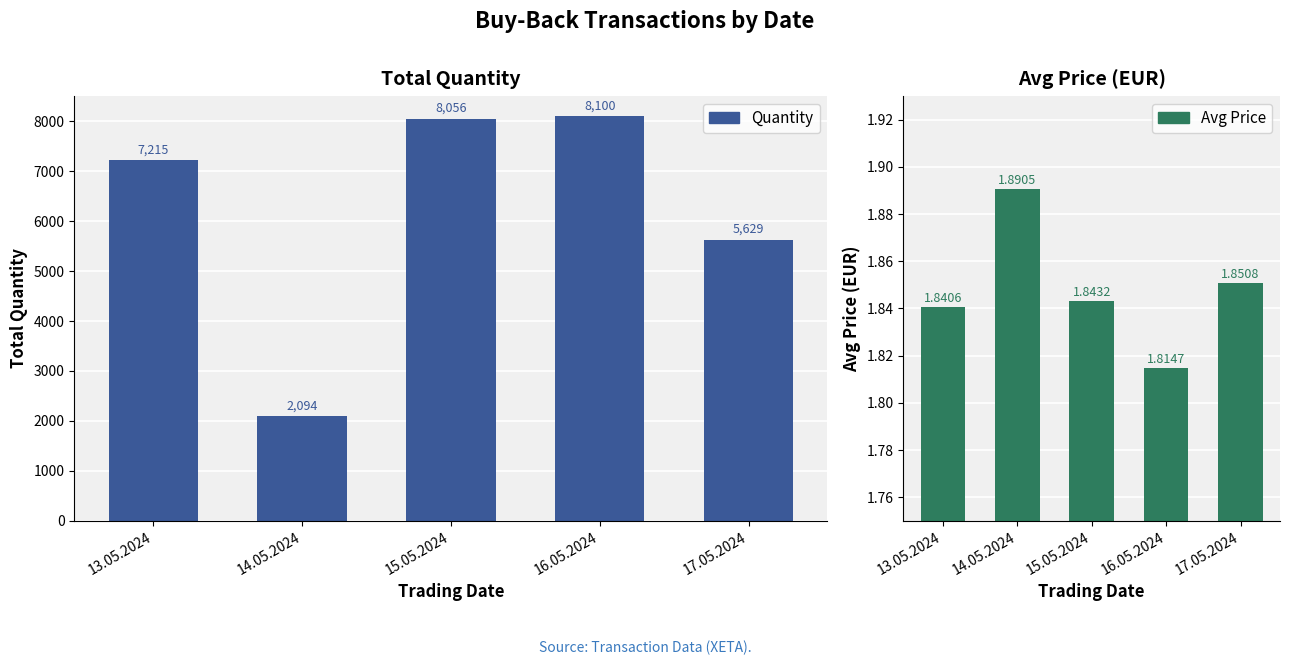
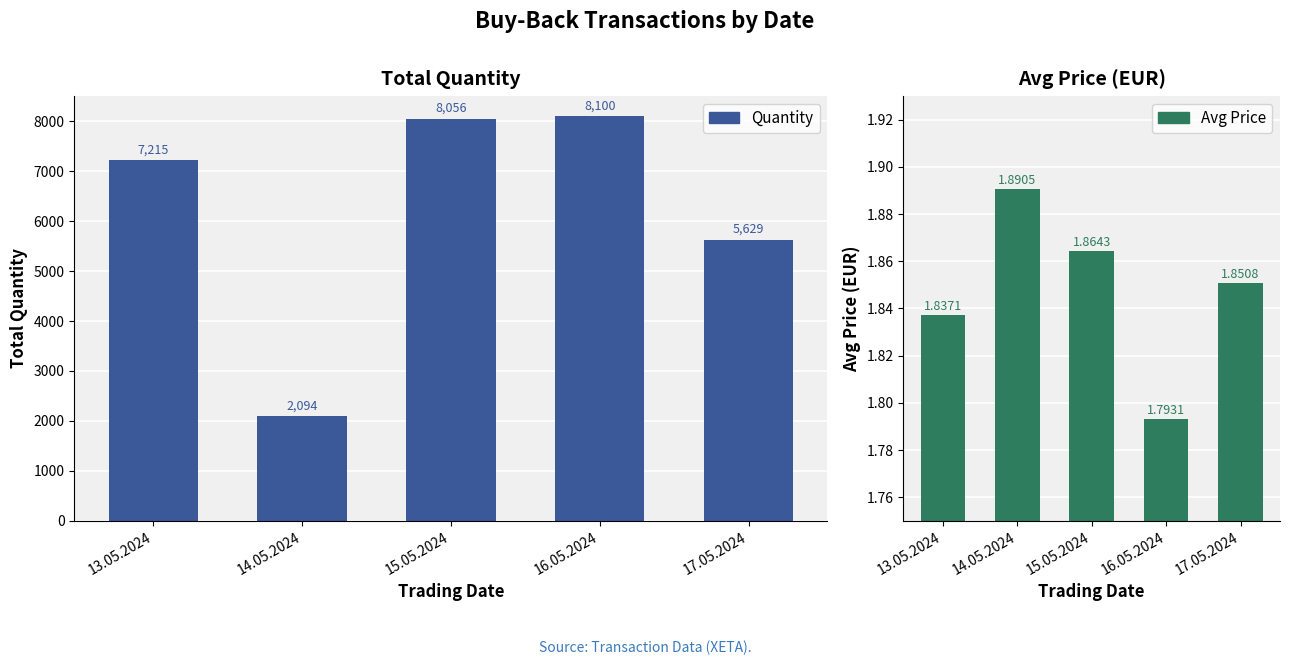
  {
    "Total Quantity": {
      "13.05.2024": "7,215",
      "14.05.2024": "2,094",
      "15.05.2024": "8,056",
      "16.05.2024": "8,100",
      "17.05.2024": "5,629"
    },
    "Avg Price (EUR)": {
-     "13.05.2024": "1.8406",
+     "13.05.2024": "1.8371",
      "14.05.2024": "1.8905",
-     "15.05.2024": "1.8432",
-     "16.05.2024": "1.8147",
+     "15.05.2024": "1.8643",
+     "16.05.2024": "1.7931",
      "17.05.2024": "1.8508"
    }
  }
